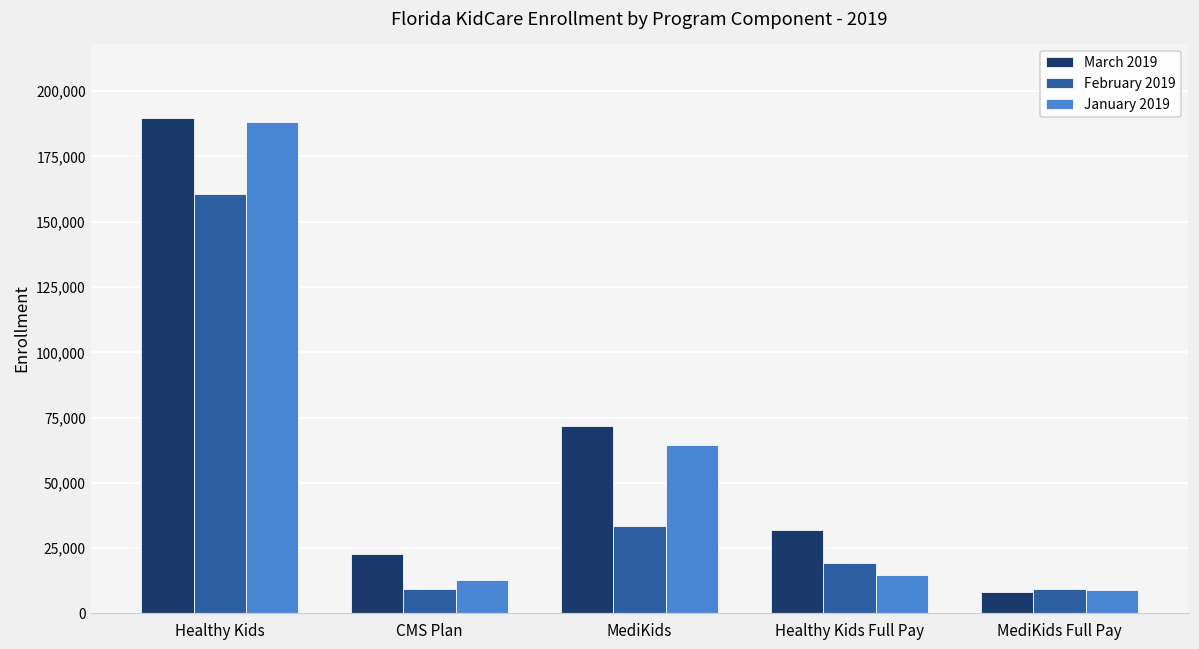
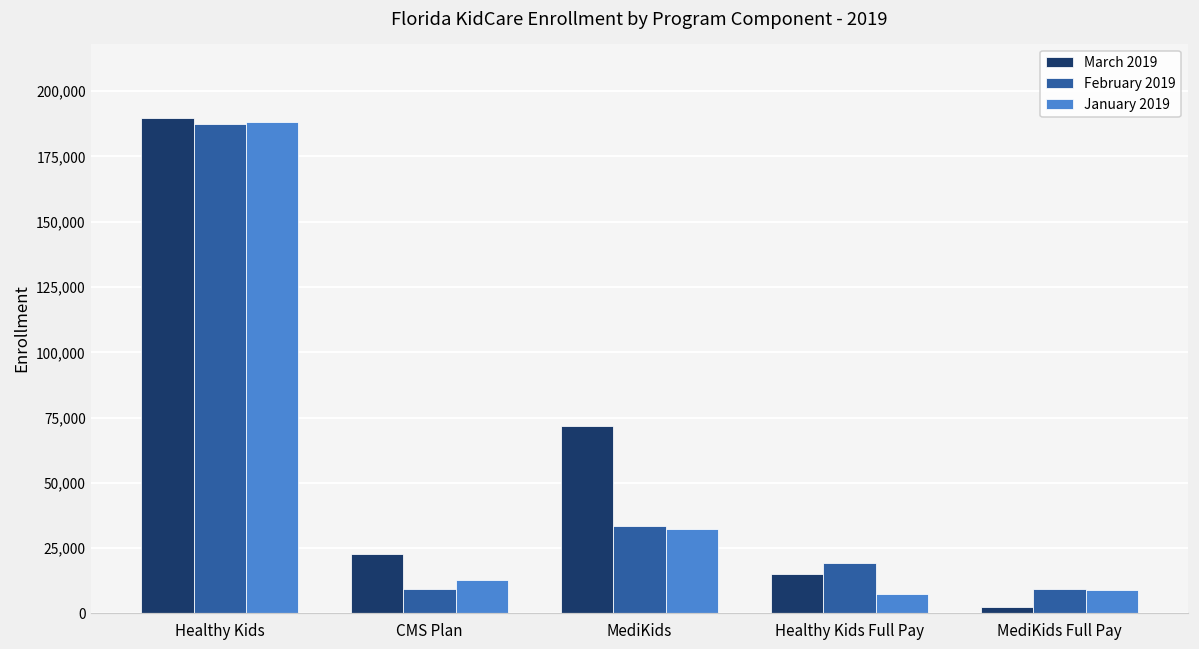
  {
    "March 2019": {
      "Healthy Kids": "190,000",
      "CMS Plan": "23,000",
      "MediKids": "72,000",
-     "Healthy Kids Full Pay": "32,000",
-     "MediKids Full Pay": "8,000"
+     "Healthy Kids Full Pay": "15,000",
+     "MediKids Full Pay": "3,000"
    },
    "February 2019": {
-     "Healthy Kids": "161,000",
+     "Healthy Kids": "187,000",
      "CMS Plan": "9,000",
      "MediKids": "33,000",
      "Healthy Kids Full Pay": "19,000",
      "MediKids Full Pay": "10,000"
    },
    "January 2019": {
      "Healthy Kids": "188,000",
      "CMS Plan": "13,000",
-     "MediKids": "65,000",
-     "Healthy Kids Full Pay": "15,000",
+     "MediKids": "32,000",
+     "Healthy Kids Full Pay": "8,000",
      "MediKids Full Pay": "9,000"
    }
  }
